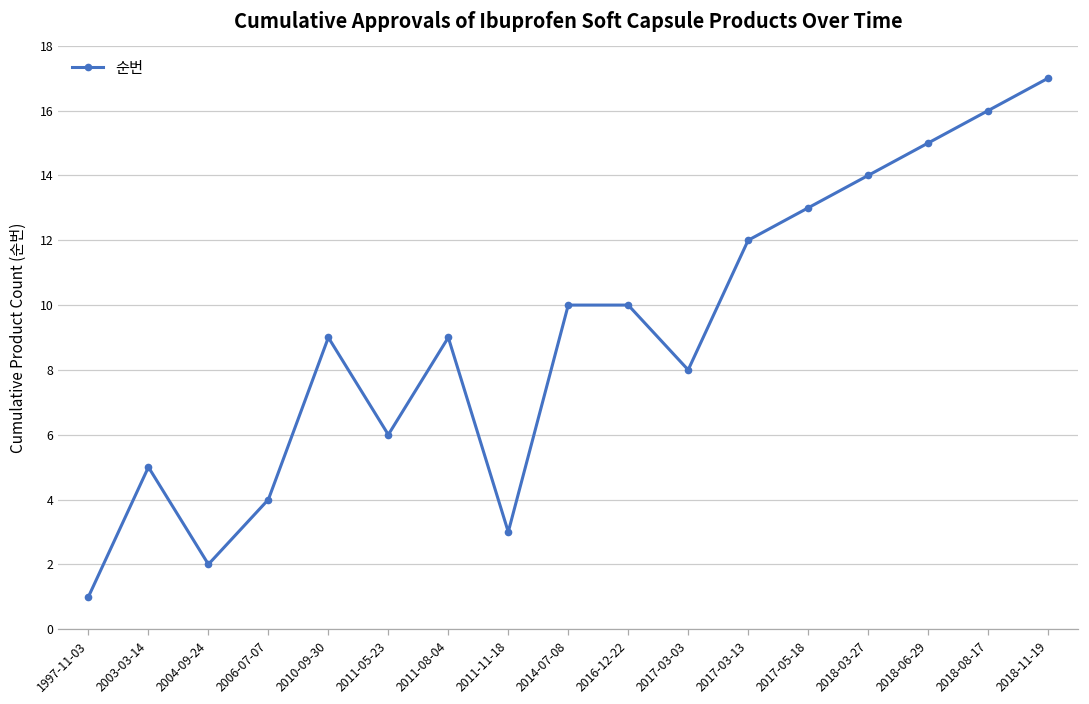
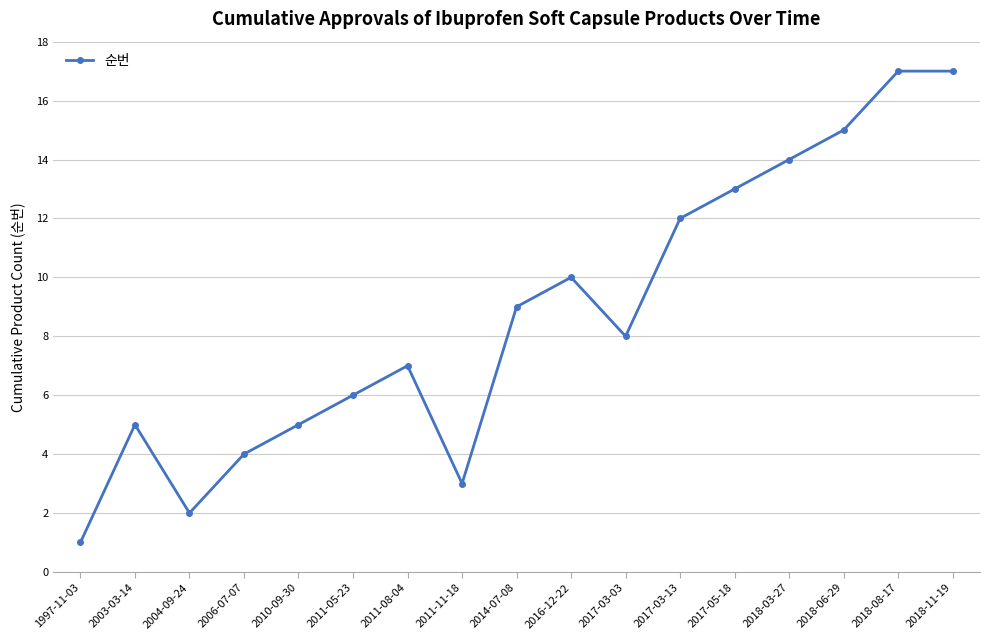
  {
    "1997-11-03": 1,
    "2003-03-14": 5,
    "2004-09-24": 2,
    "2006-07-07": 4,
-   "2010-09-30": 9,
+   "2010-09-30": 5,
    "2011-05-23": 6,
-   "2011-08-04": 9,
+   "2011-08-04": 7,
    "2011-11-18": 3,
-   "2014-07-08": 10,
+   "2014-07-08": 9,
    "2016-12-22": 10,
    "2017-03-03": 8,
    "2017-03-13": 12,
    "2017-05-18": 13,
    "2018-03-27": 14,
    "2018-06-29": 15,
-   "2018-08-17": 16,
+   "2018-08-17": 17,
    "2018-11-19": 17
  }
